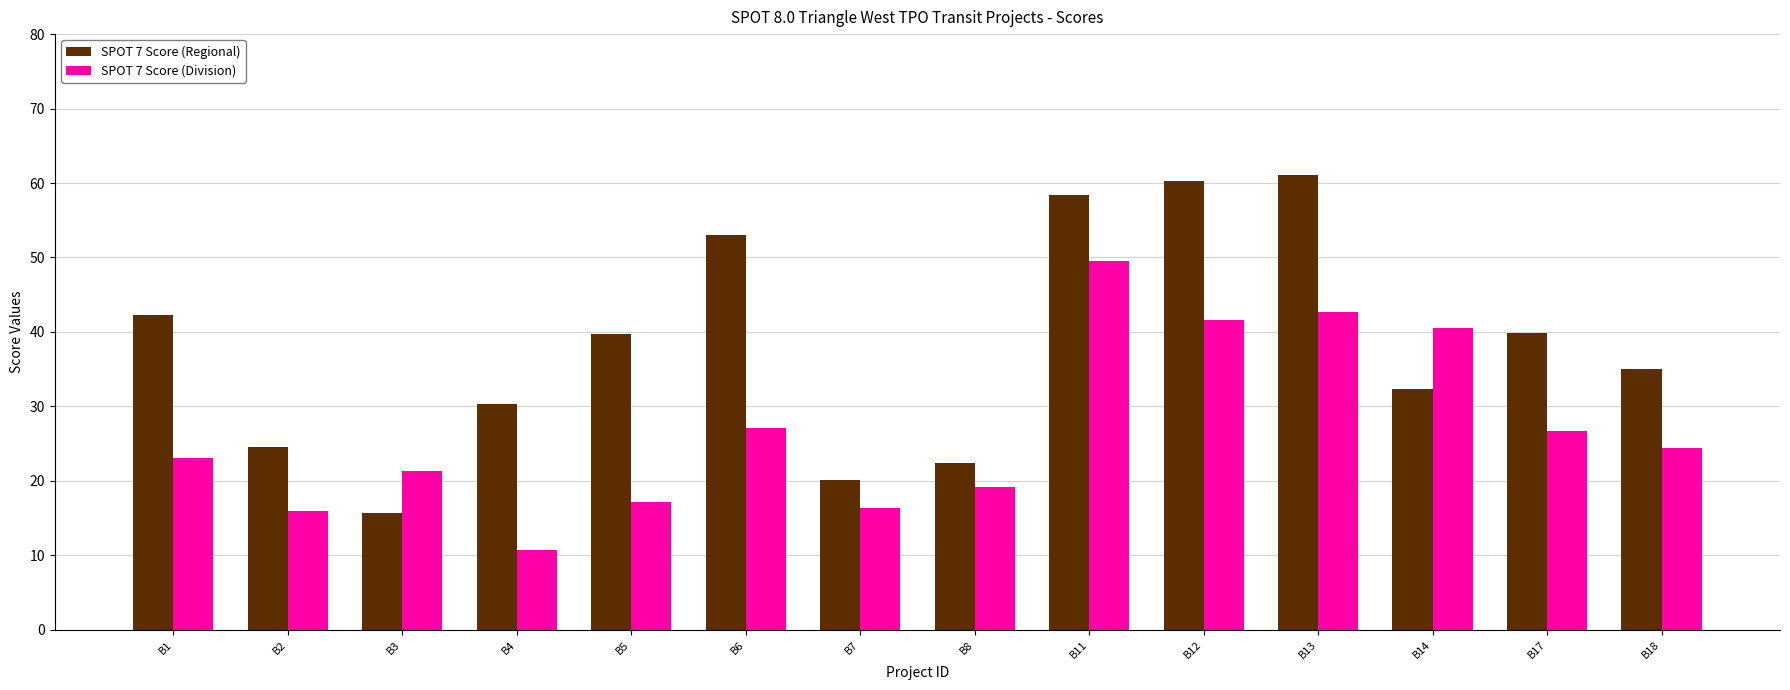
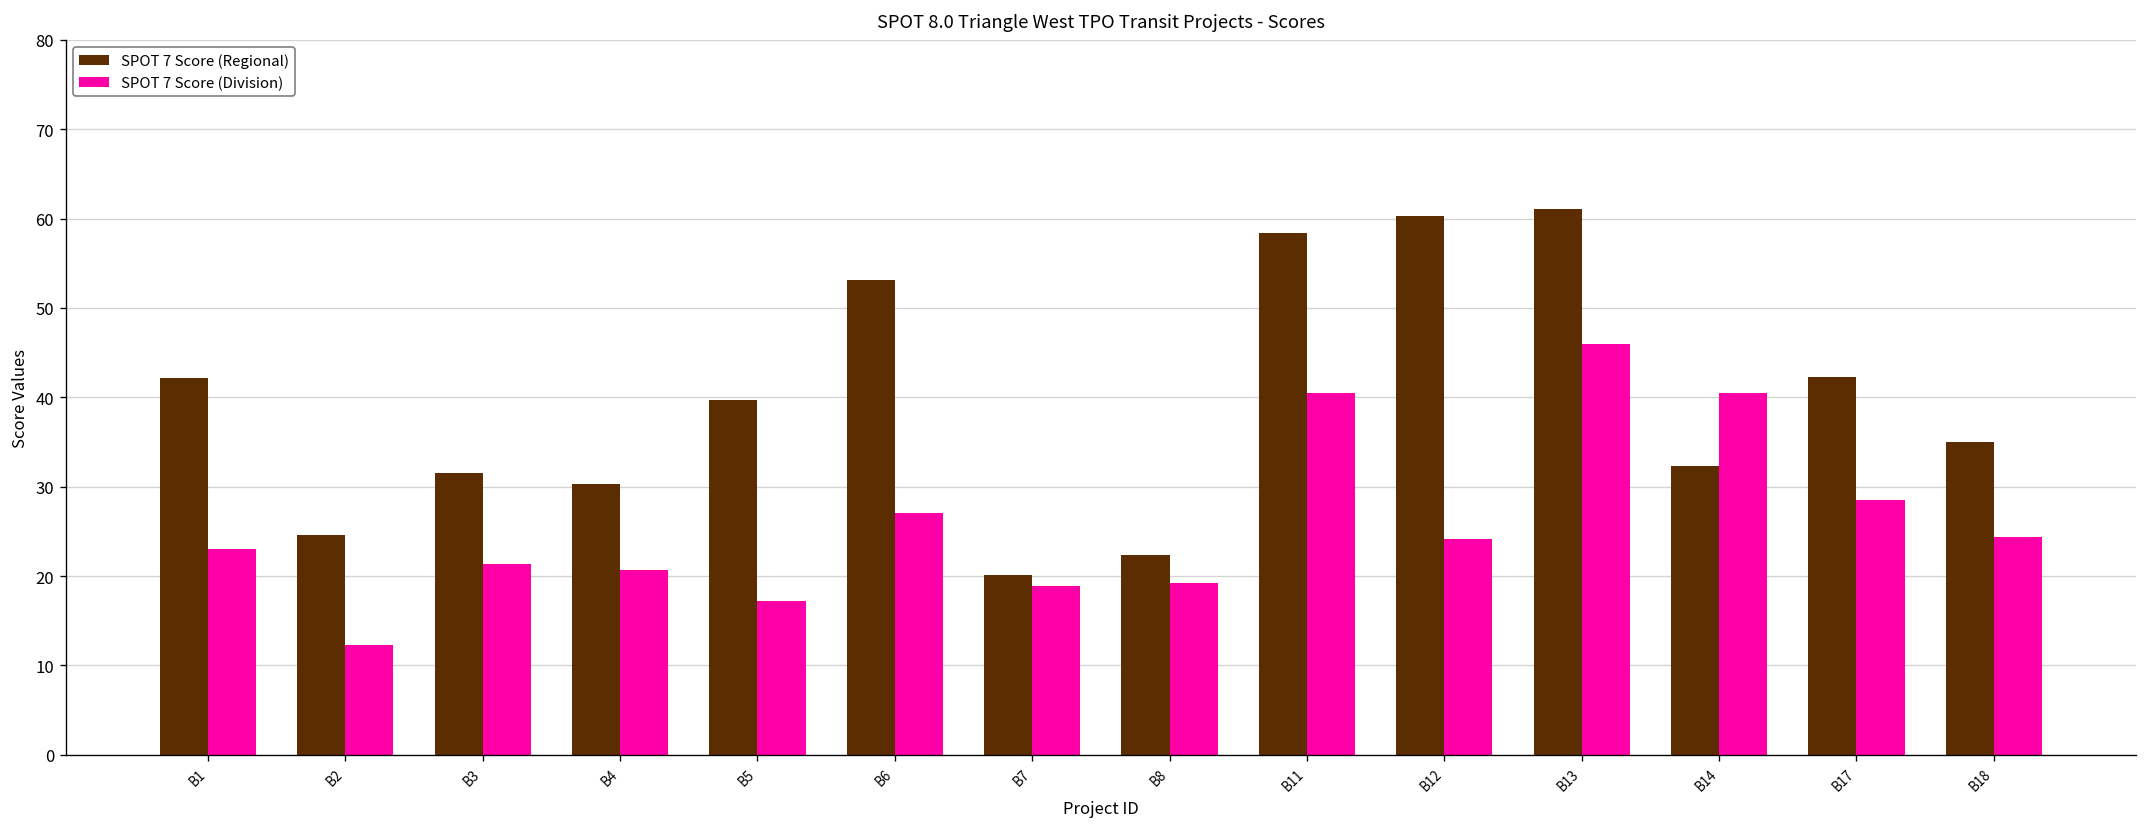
  {
    "SPOT 7 Score (Regional)": {
      "B1": 42,
      "B2": 25,
-     "B3": 16,
+     "B3": 31,
      "B4": 30,
      "B5": 40,
      "B6": 53,
      "B7": 20,
      "B8": 22,
      "B11": 58,
      "B12": 60,
      "B13": 61,
      "B14": 32,
-     "B17": 40,
+     "B17": 42,
      "B18": 35
    },
    "SPOT 7 Score (Division)": {
      "B1": 23,
-     "B2": 16,
+     "B2": 12,
      "B3": 21,
-     "B4": 11,
+     "B4": 21,
      "B5": 17,
      "B6": 27,
-     "B7": 16,
+     "B7": 19,
      "B8": 19,
-     "B11": 49,
-     "B12": 42,
-     "B13": 43,
+     "B11": 40,
+     "B12": 24,
+     "B13": 46,
      "B14": 40,
-     "B17": 27,
+     "B17": 29,
      "B18": 24
    }
  }
